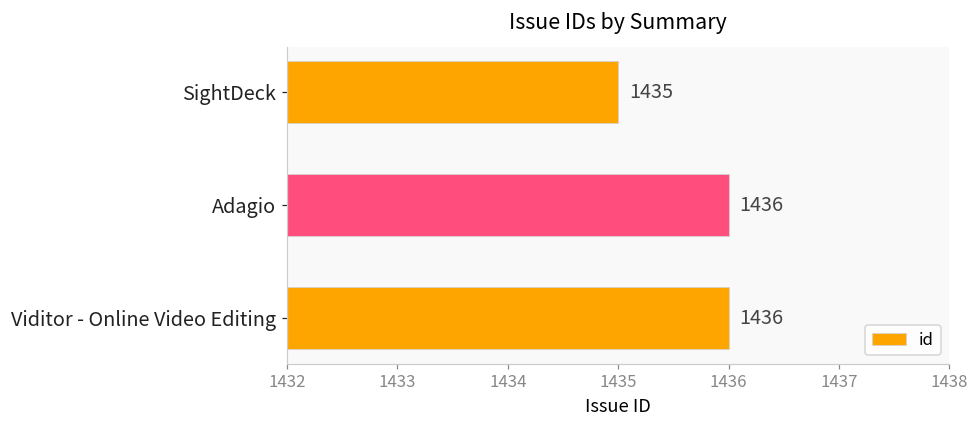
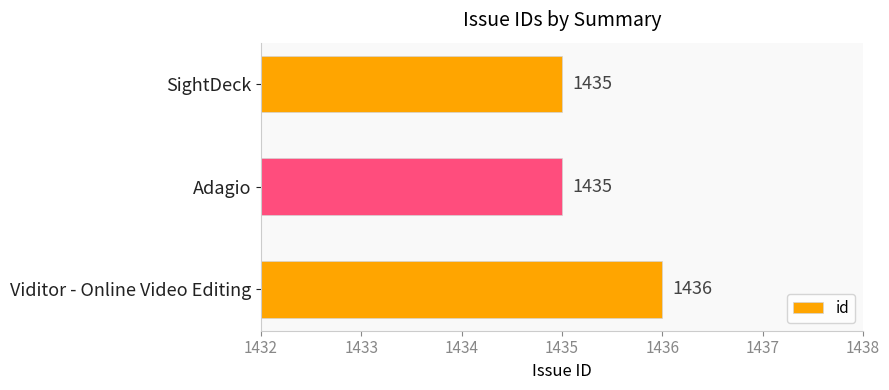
  {
    "SightDeck": 1435,
-   "Adagio": 1436,
+   "Adagio": 1435,
    "Viditor - Online Video Editing": 1436
  }
